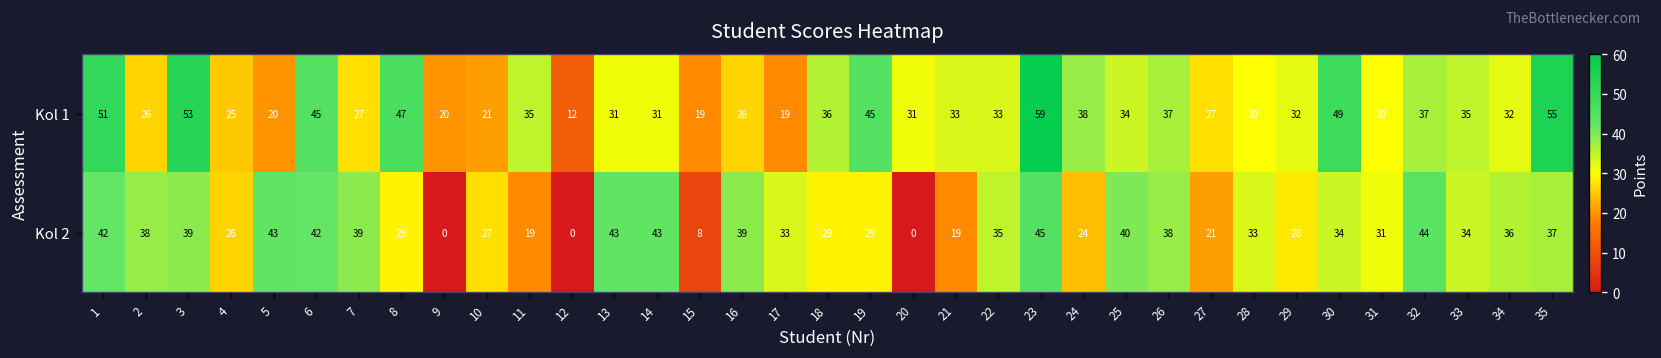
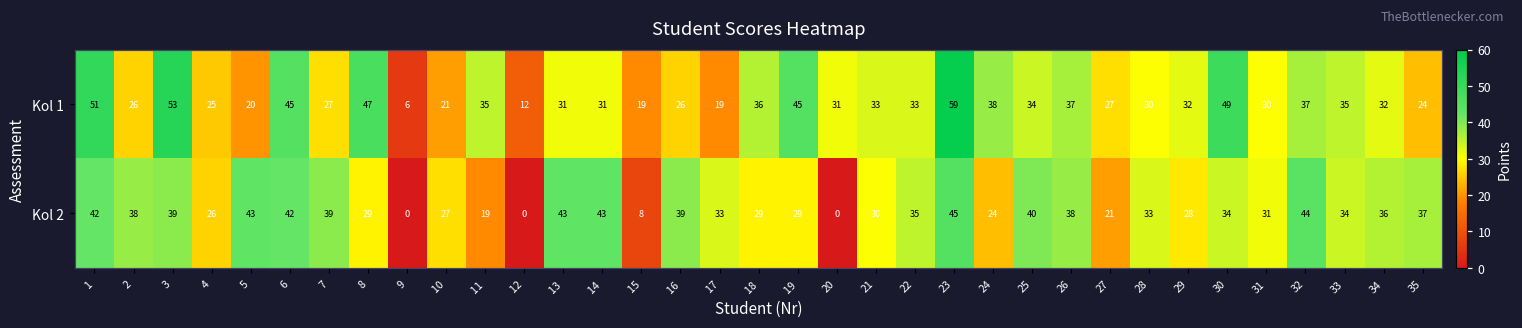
  {
    "Kol 1": {
      "1": 51,
      "2": 26,
      "3": 53,
      "4": 25,
      "5": 20,
      "6": 45,
      "7": 27,
      "8": 47,
-     "9": 20,
+     "9": 6,
      "10": 21,
      "11": 35,
      "12": 12,
      "13": 31,
      "14": 31,
      "15": 19,
      "16": 26,
      "17": 19,
      "18": 36,
      "19": 45,
      "20": 31,
      "21": 33,
      "22": 33,
      "23": 59,
      "24": 38,
      "25": 34,
      "26": 37,
      "27": 27,
      "28": 30,
      "29": 32,
      "30": 49,
      "31": 30,
      "32": 37,
      "33": 35,
      "34": 32,
-     "35": 55
+     "35": 24
    },
    "Kol 2": {
      "1": 42,
      "2": 38,
      "3": 39,
      "4": 26,
      "5": 43,
      "6": 42,
      "7": 39,
      "8": 29,
      "9": 0,
      "10": 27,
      "11": 19,
      "12": 0,
      "13": 43,
      "14": 43,
      "15": 8,
      "16": 39,
      "17": 33,
      "18": 29,
      "19": 29,
      "20": 0,
-     "21": 19,
+     "21": 30,
      "22": 35,
      "23": 45,
      "24": 24,
      "25": 40,
      "26": 38,
      "27": 21,
      "28": 33,
      "29": 28,
      "30": 34,
      "31": 31,
      "32": 44,
      "33": 34,
      "34": 36,
      "35": 37
    }
  }
